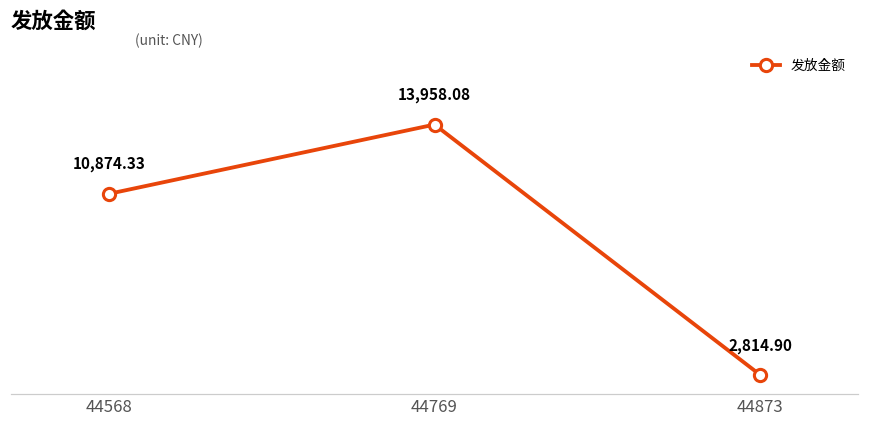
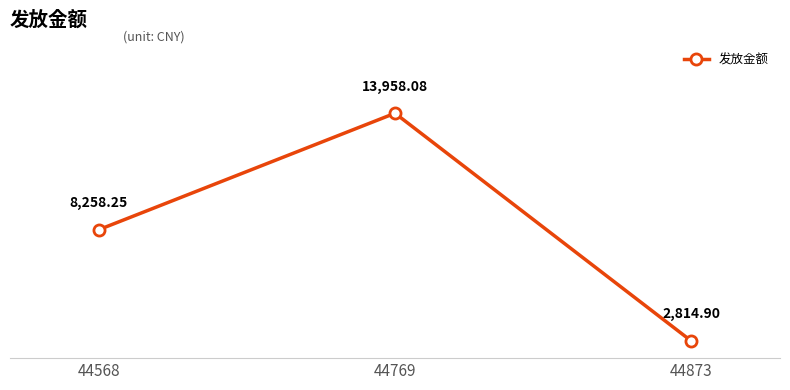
  {
-   "44568": "10,874.33",
+   "44568": "8,258.25",
    "44769": "13,958.08",
    "44873": "2,814.90"
  }
